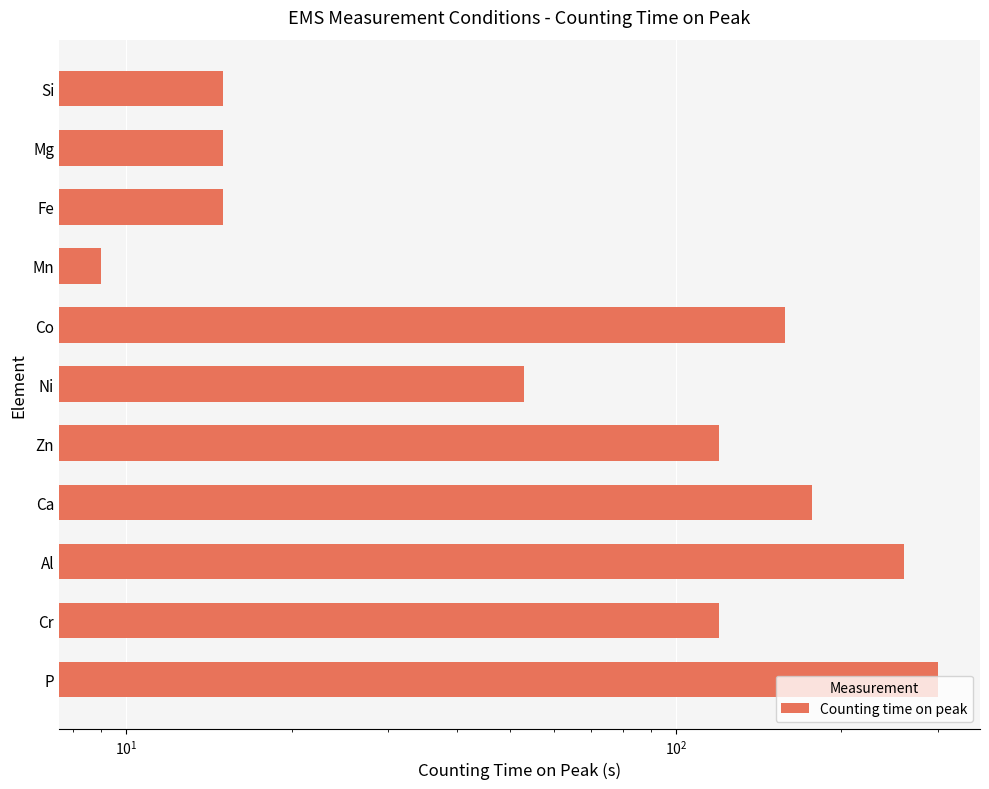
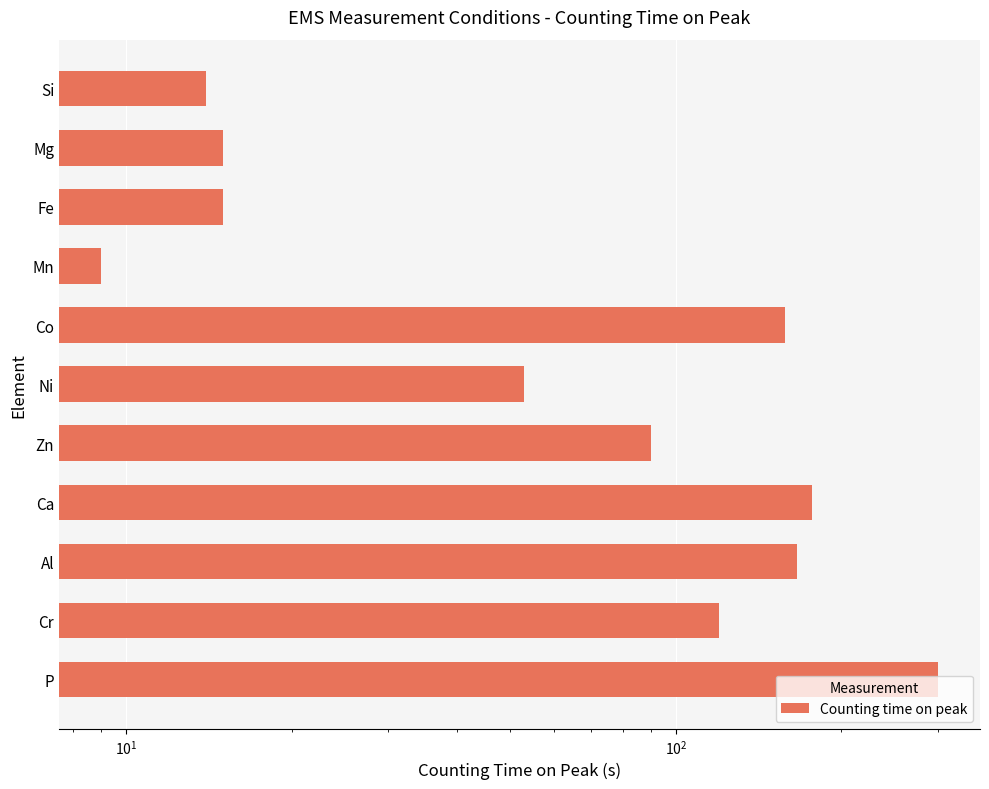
  {
-   "Si": 15,
+   "Si": 14,
    "Mg": 15,
    "Fe": 15,
    "Mn": 9,
    "Co": 158,
    "Ni": 53,
-   "Zn": 120,
+   "Zn": 90,
    "Ca": 177,
-   "Al": 260,
+   "Al": 166,
    "Cr": 120
  }
